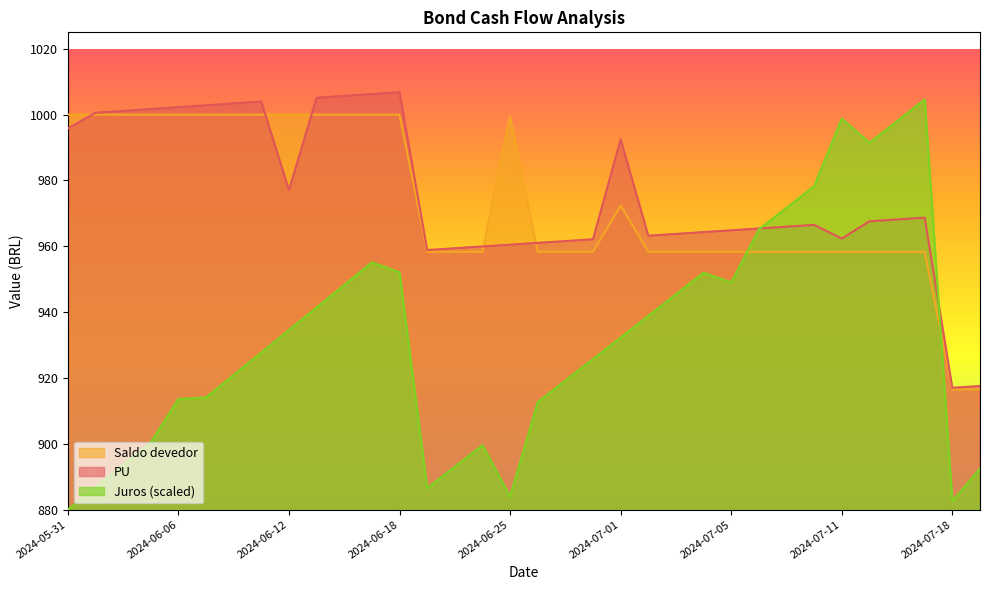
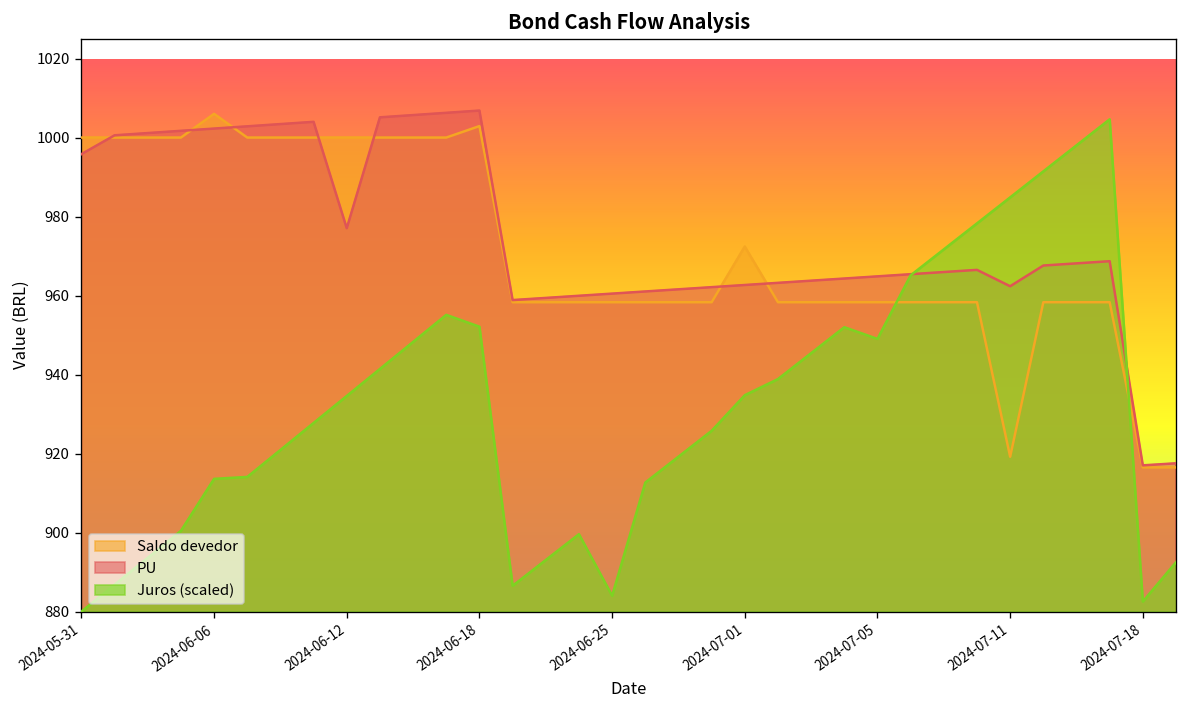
  {
    "Saldo devedor": {
      "2024-05-31": 1000,
-     "2024-06-06": 1000,
+     "2024-06-06": 1006,
      "2024-06-12": 1000,
-     "2024-06-18": 1000,
-     "2024-06-25": 999,
+     "2024-06-18": 1003,
+     "2024-06-25": 958,
      "2024-07-01": 972,
      "2024-07-05": 958,
-     "2024-07-11": 958
+     "2024-07-11": 919
    },
    "PU": {
      "2024-05-31": 996,
      "2024-06-06": 1002,
      "2024-06-12": 977,
      "2024-06-18": 1007,
      "2024-06-25": 960,
-     "2024-07-01": 993,
+     "2024-07-01": 963,
      "2024-07-05": 965,
      "2024-07-11": 962
    },
    "Juros (scaled)": {
      "2024-06-06": 914,
      "2024-06-12": 935,
      "2024-06-18": 952,
      "2024-06-25": 884,
-     "2024-07-01": 932,
+     "2024-07-01": 935,
      "2024-07-05": 949,
-     "2024-07-11": 999,
+     "2024-07-11": 985,
      "2024-07-18": 883
    }
  }
